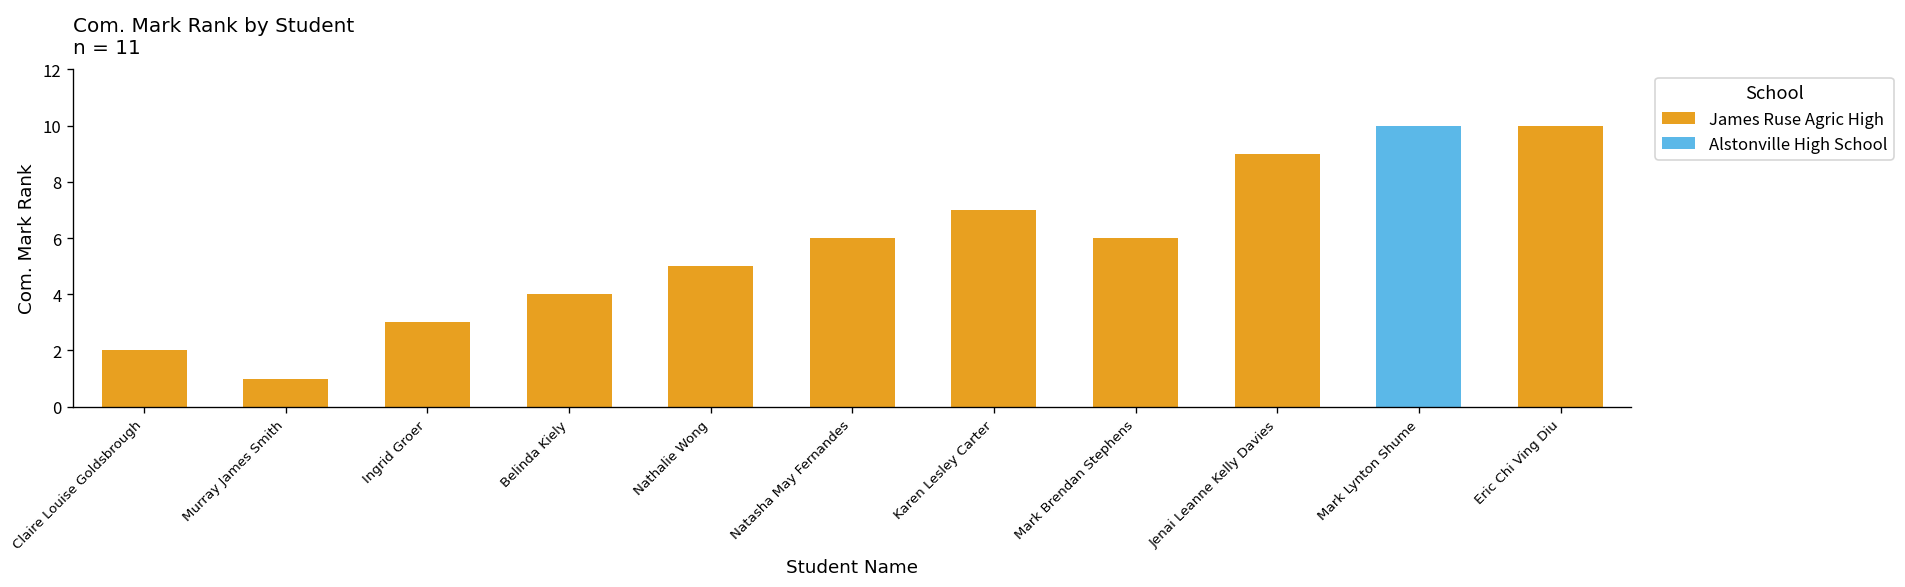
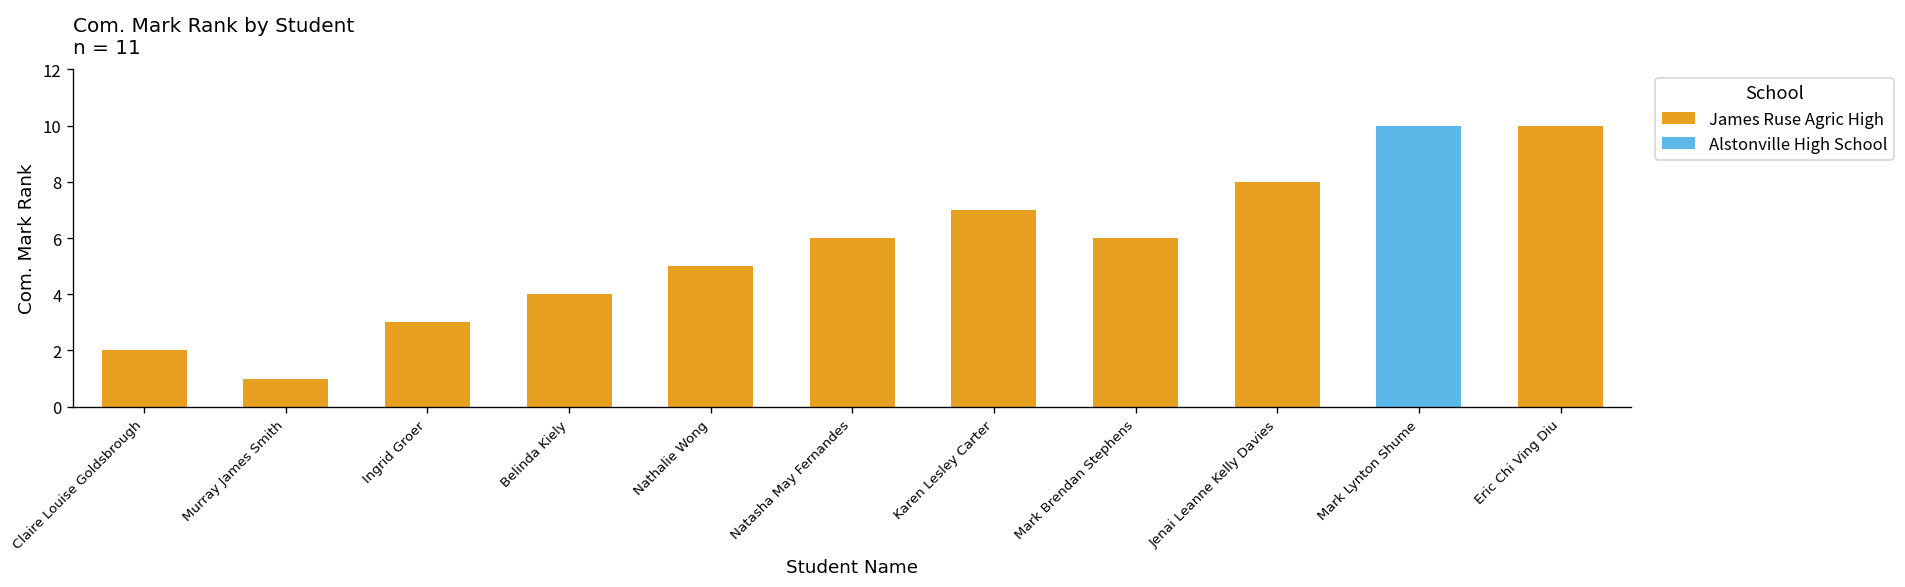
  {
    "James Ruse Agric High": {
      "Claire Louise Goldsbrough": 2,
      "Murray James Smith": 1,
      "Ingrid Groer": 3,
      "Belinda Kiely": 4,
      "Nathalie Wong": 5,
      "Natasha May Fernandes": 6,
      "Karen Lesley Carter": 7,
      "Mark Brendan Stephens": 6,
-     "Jenai Leanne Kelly Davies": 9,
+     "Jenai Leanne Kelly Davies": 8,
      "Eric Chi Ving Diu": 10
    },
    "Alstonville High School": {
      "Mark Lynton Shume": 10
    }
  }
